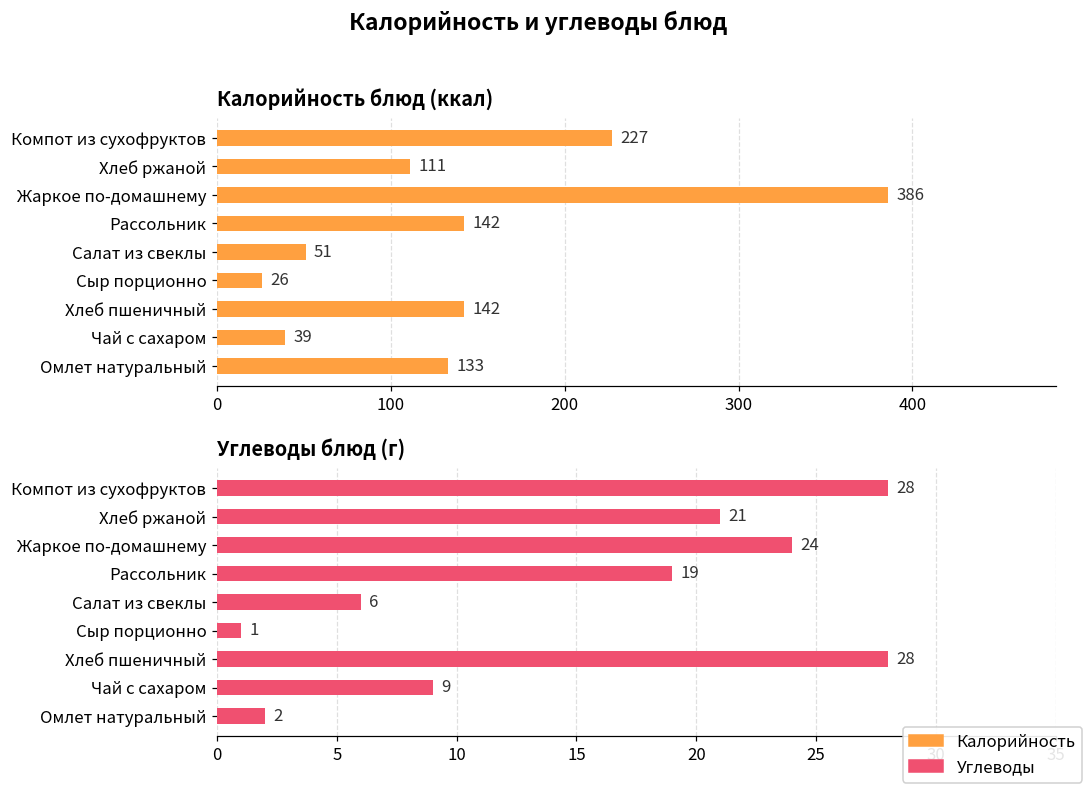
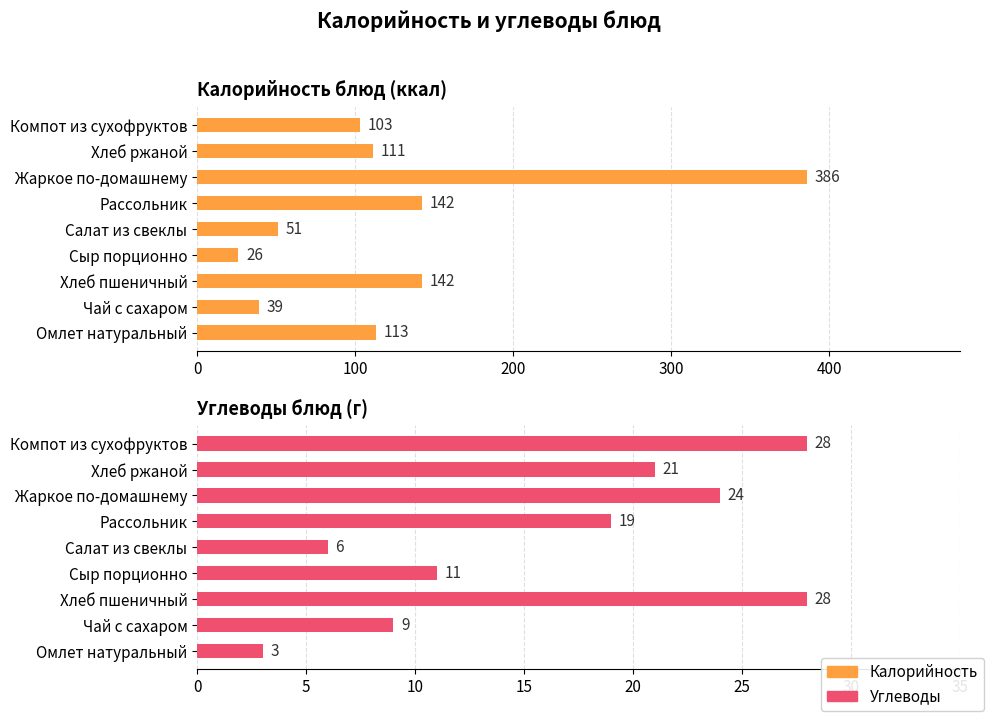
  {
    "Калорийность блюд (ккал)": {
-     "Компот из сухофруктов": 227,
+     "Компот из сухофруктов": 103,
      "Хлеб ржаной": 111,
      "Жаркое по-домашнему": 386,
      "Рассольник": 142,
      "Салат из свеклы": 51,
      "Сыр порционно": 26,
      "Хлеб пшеничный": 142,
      "Чай с сахаром": 39,
-     "Омлет натуральный": 133
+     "Омлет натуральный": 113
    },
    "Углеводы блюд (г)": {
      "Компот из сухофруктов": 28,
      "Хлеб ржаной": 21,
      "Жаркое по-домашнему": 24,
      "Рассольник": 19,
      "Салат из свеклы": 6,
-     "Сыр порционно": 1,
+     "Сыр порционно": 11,
      "Хлеб пшеничный": 28,
      "Чай с сахаром": 9,
-     "Омлет натуральный": 2
+     "Омлет натуральный": 3
    }
  }
